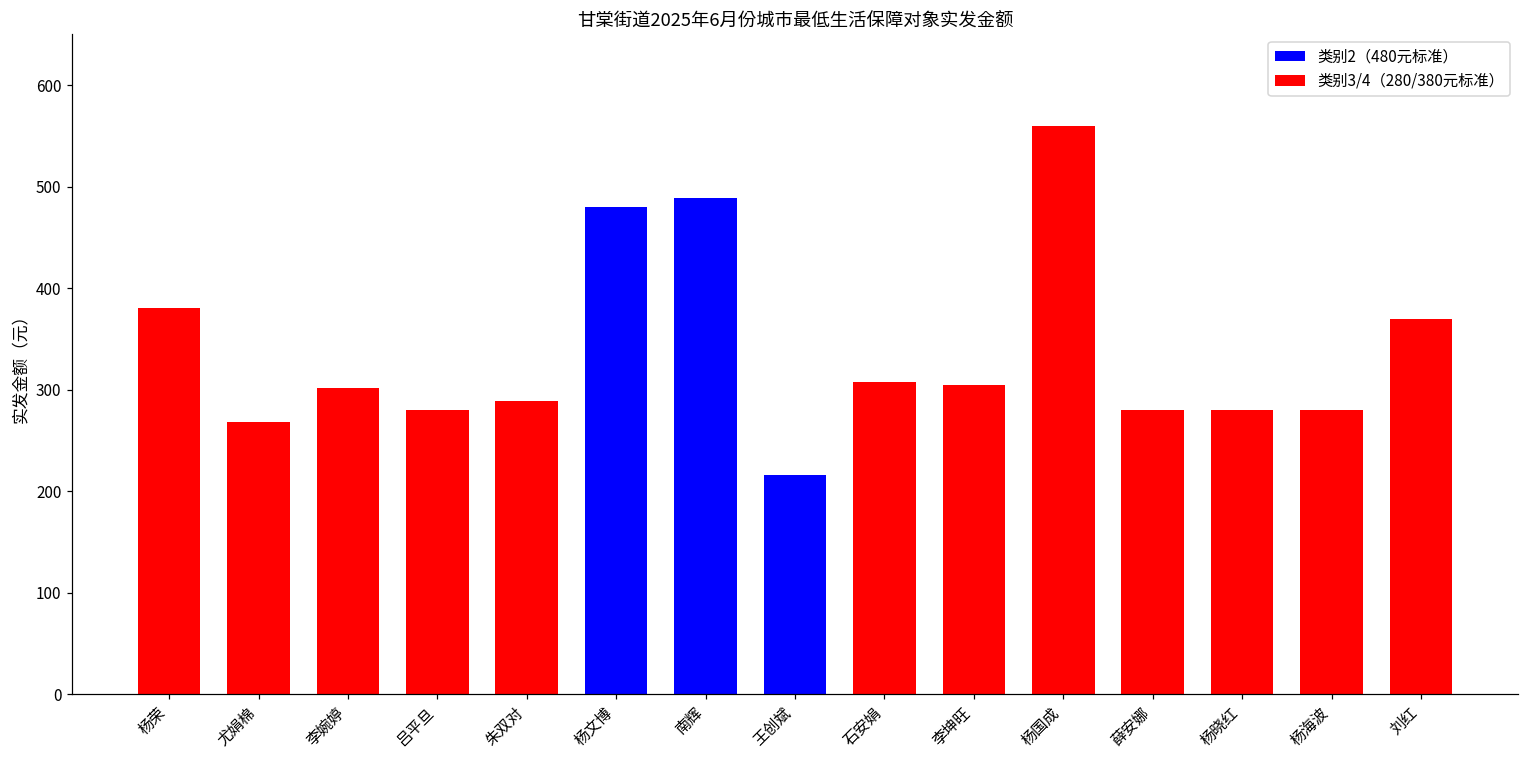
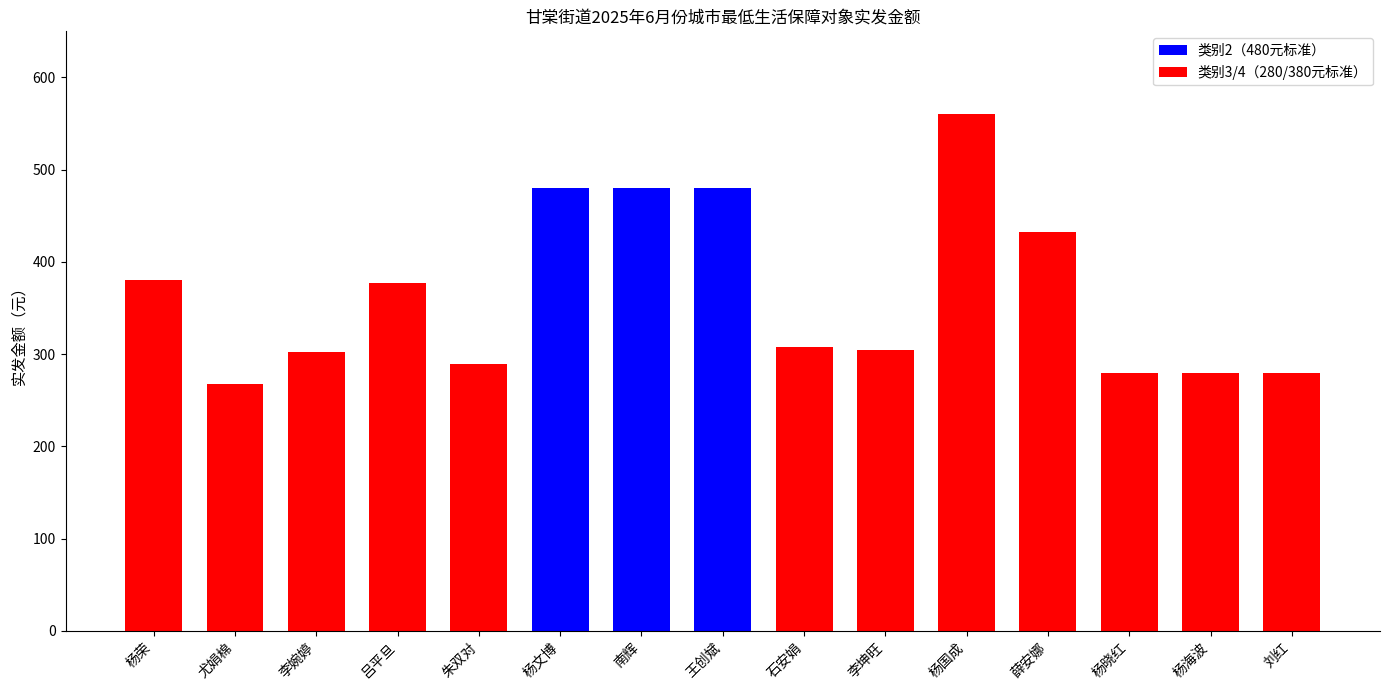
  {
    "杨荣": 380,
    "尤娟棉": 270,
    "李婉婷": 300,
-   "吕平旦": 280,
+   "吕平旦": 380,
    "朱双对": 290,
    "杨文博": 480,
-   "南辉": 490,
-   "王创斌": 220,
+   "南辉": 480,
+   "王创斌": 480,
    "石安娟": 310,
    "李坤旺": 310,
    "杨国成": 560,
-   "薛安娜": 280,
+   "薛安娜": 430,
    "杨晓红": 280,
    "杨海波": 280,
-   "刘红": 370
+   "刘红": 280
  }
